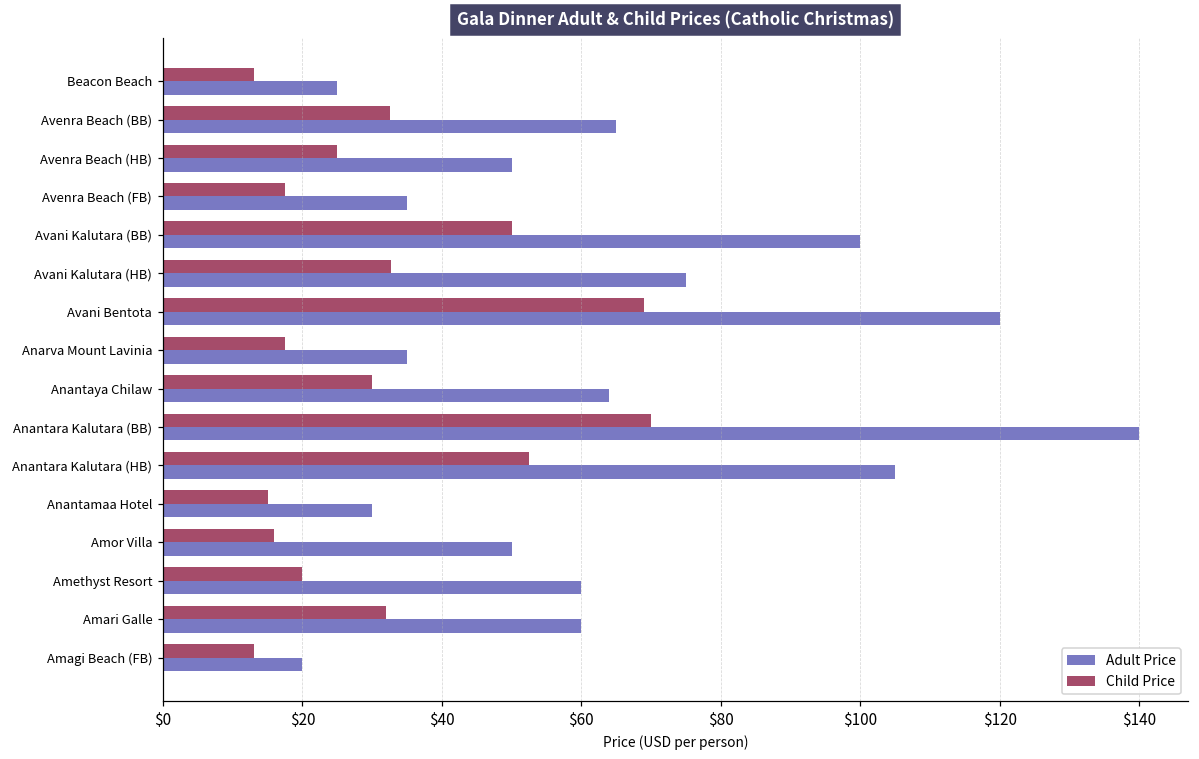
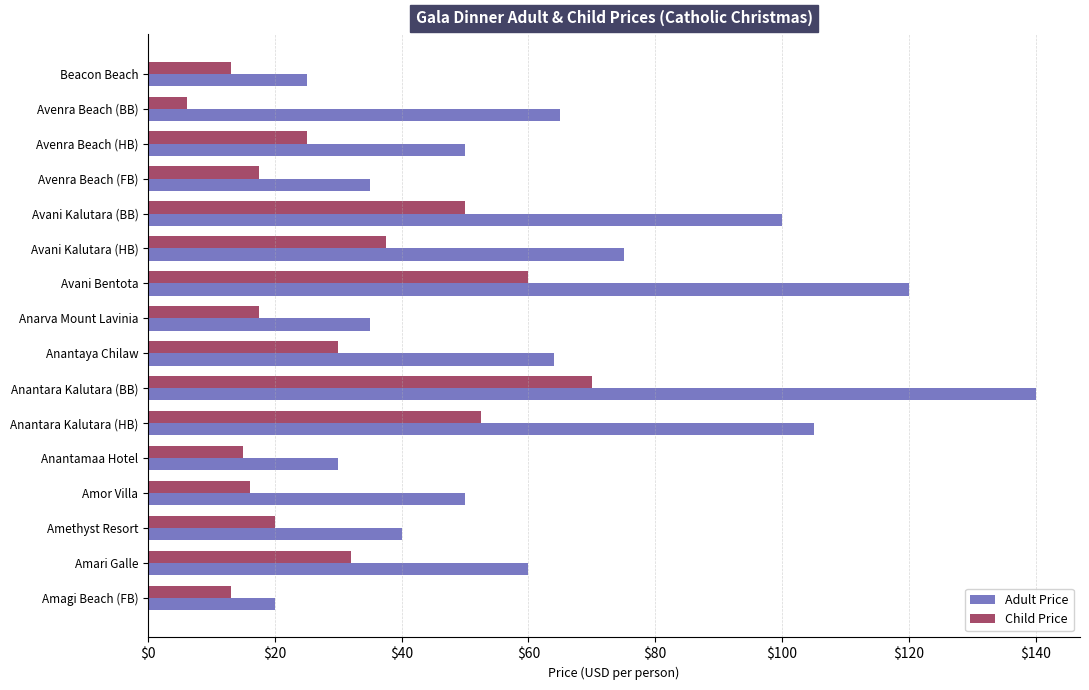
  {
    "Adult Price": {
      "Beacon Beach": "$25",
      "Avenra Beach (BB)": "$65",
      "Avenra Beach (HB)": "$50",
      "Avenra Beach (FB)": "$35",
      "Avani Kalutara (BB)": "$100",
      "Avani Kalutara (HB)": "$75",
      "Avani Bentota": "$120",
      "Anarva Mount Lavinia": "$35",
      "Anantaya Chilaw": "$64",
      "Anantara Kalutara (BB)": "$140",
      "Anantara Kalutara (HB)": "$105",
      "Anantamaa Hotel": "$30",
      "Amor Villa": "$50",
-     "Amethyst Resort": "$60",
+     "Amethyst Resort": "$40",
      "Amari Galle": "$60",
      "Amagi Beach (FB)": "$20"
    },
    "Child Price": {
      "Beacon Beach": "$13",
-     "Avenra Beach (BB)": "$33",
+     "Avenra Beach (BB)": "$6",
      "Avenra Beach (HB)": "$25",
      "Avenra Beach (FB)": "$18",
      "Avani Kalutara (BB)": "$50",
-     "Avani Kalutara (HB)": "$33",
-     "Avani Bentota": "$69",
+     "Avani Kalutara (HB)": "$38",
+     "Avani Bentota": "$60",
      "Anarva Mount Lavinia": "$18",
      "Anantaya Chilaw": "$30",
      "Anantara Kalutara (BB)": "$70",
      "Anantara Kalutara (HB)": "$53",
      "Anantamaa Hotel": "$15",
      "Amor Villa": "$16",
      "Amethyst Resort": "$20",
      "Amari Galle": "$32",
      "Amagi Beach (FB)": "$13"
    }
  }
